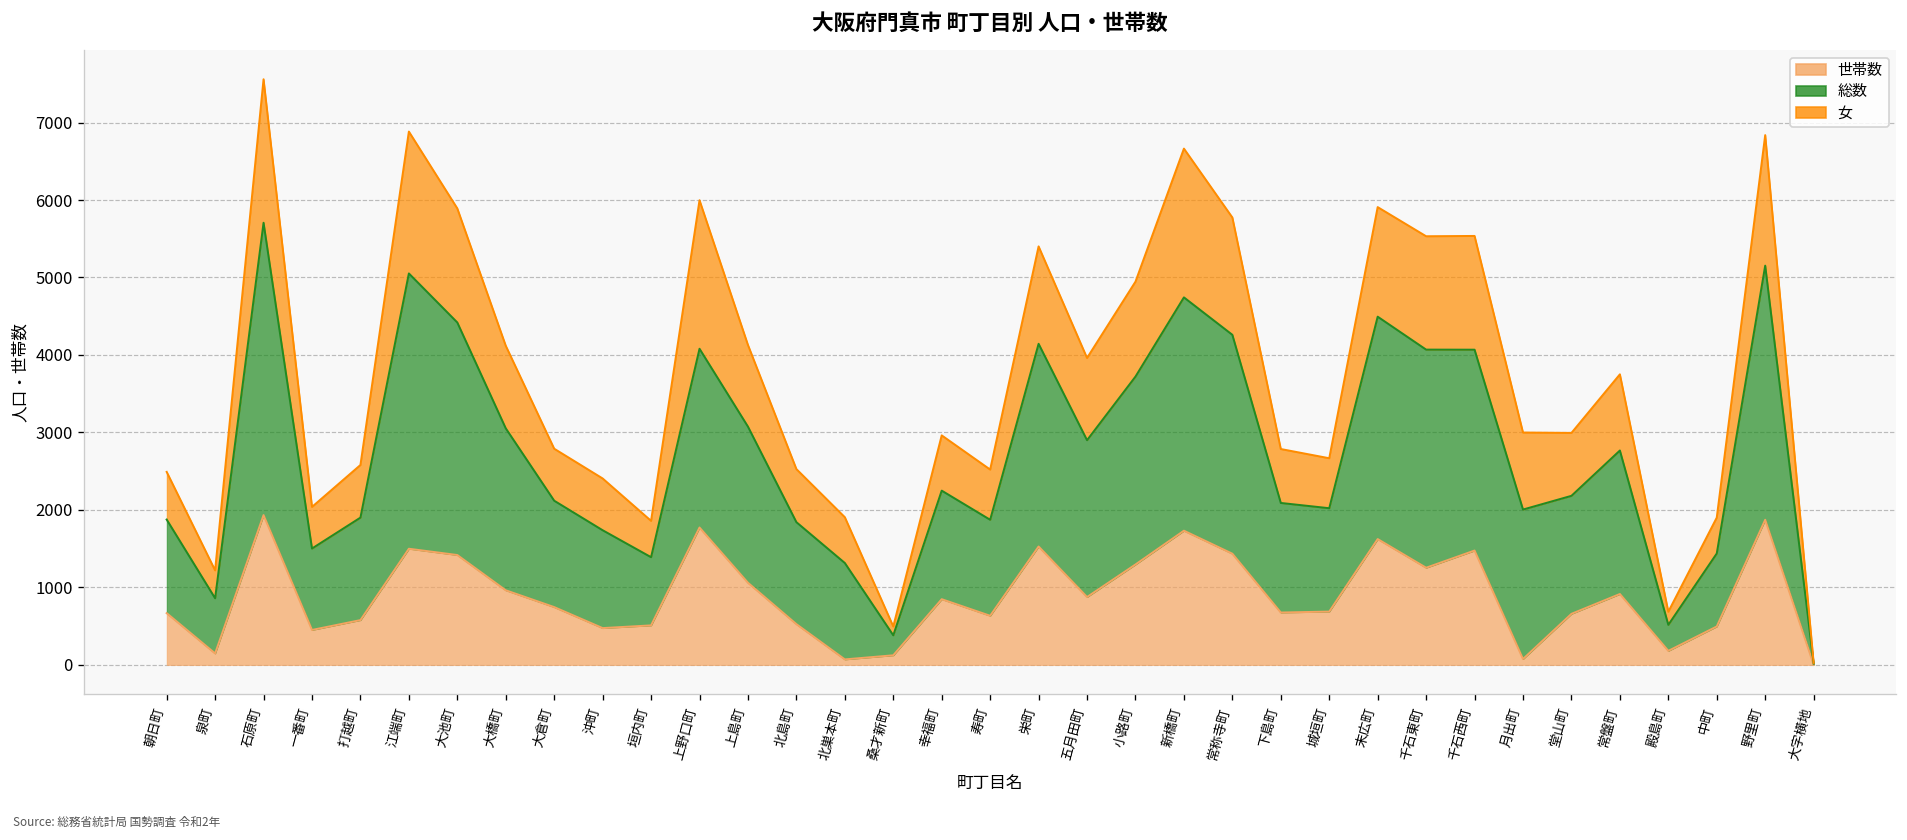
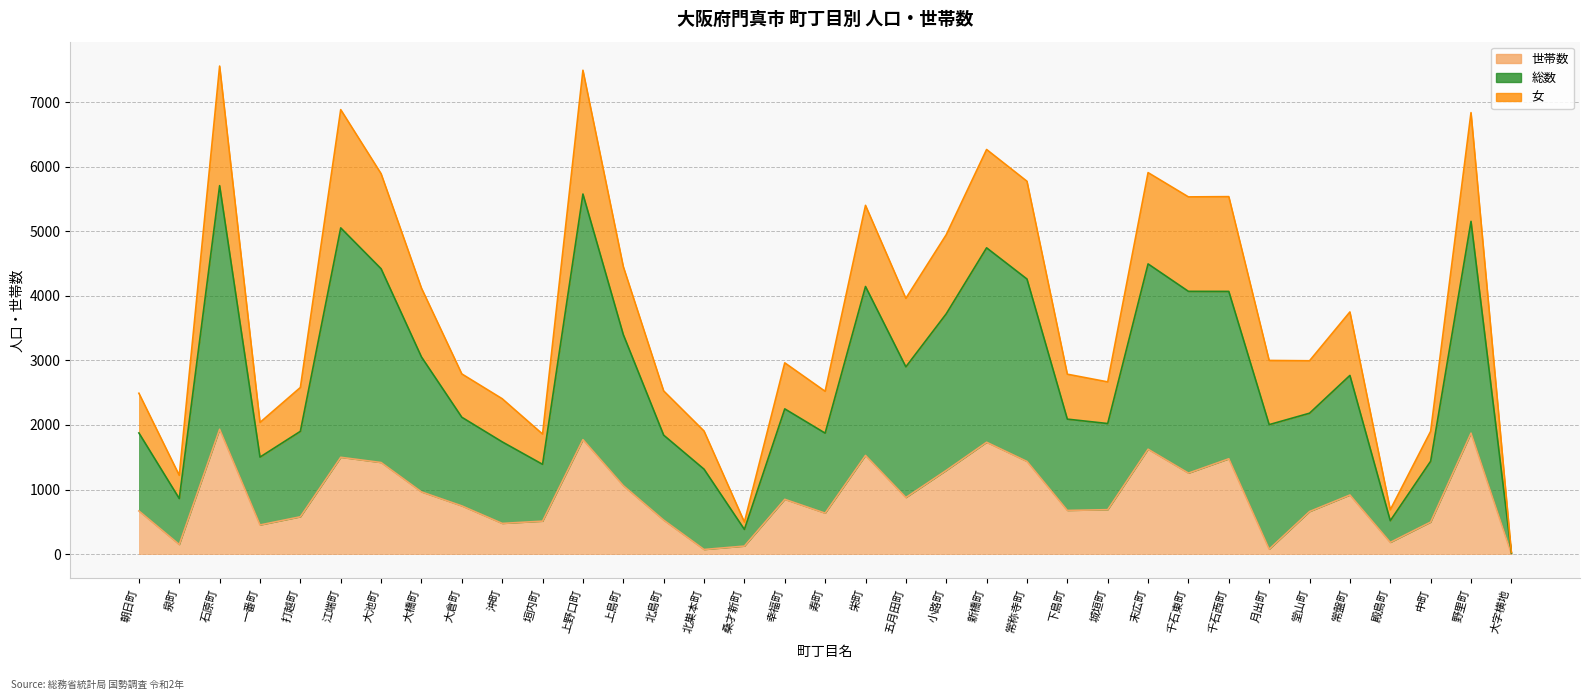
  {
    "世帯数": {
      "朝日町": 700,
      "泉町": 100,
      "石原町": 1900,
      "一番町": 500,
      "打越町": 600,
      "江端町": 1500,
      "大池町": 1400,
      "大橋町": 1000,
      "大倉町": 700,
      "沖町": 500,
      "垣内町": 500,
      "上野口町": 1800,
      "上島町": 1100,
      "北島町": 500,
      "北巣本町": 100,
      "桑才新町": 100,
      "幸福町": 800,
      "寿町": 600,
      "栄町": 1500,
      "五月田町": 900,
      "小路町": 1300,
      "新橋町": 1700,
      "常称寺町": 1400,
      "下島町": 700,
      "城垣町": 700,
      "末広町": 1600,
      "千石東町": 1300,
      "千石西町": 1500,
      "月出町": 100,
      "堂山町": 700,
      "常盤町": 900,
      "殿島町": 200,
      "中町": 500,
      "野里町": 1900
    },
    "総数": {
      "朝日町": 1200,
      "泉町": 700,
      "石原町": 3800,
      "一番町": 1100,
      "打越町": 1300,
      "江端町": 3600,
      "大池町": 3000,
      "大橋町": 2100,
      "大倉町": 1400,
      "沖町": 1300,
      "垣内町": 900,
-     "上野口町": 2300,
-     "上島町": 2000,
+     "上野口町": 3800,
+     "上島町": 2300,
      "北島町": 1300,
      "北巣本町": 1200,
      "桑才新町": 300,
      "幸福町": 1400,
      "寿町": 1200,
      "栄町": 2600,
      "五月田町": 2000,
      "小路町": 2400,
      "新橋町": 3000,
      "常称寺町": 2800,
      "下島町": 1400,
      "城垣町": 1300,
      "末広町": 2900,
      "千石東町": 2800,
      "千石西町": 2600,
      "月出町": 1900,
      "堂山町": 1500,
      "常盤町": 1900,
      "殿島町": 300,
      "中町": 900,
      "野里町": 3300
    },
    "女": {
      "朝日町": 600,
      "泉町": 400,
      "石原町": 1900,
      "一番町": 500,
      "打越町": 700,
      "江端町": 1800,
      "大池町": 1500,
      "大橋町": 1100,
      "大倉町": 700,
      "沖町": 700,
      "垣内町": 500,
      "上野口町": 1900,
      "上島町": 1100,
      "北島町": 700,
      "北巣本町": 600,
      "桑才新町": 100,
      "幸福町": 700,
      "寿町": 600,
      "栄町": 1300,
      "五月田町": 1100,
      "小路町": 1200,
-     "新橋町": 1900,
+     "新橋町": 1500,
      "常称寺町": 1500,
      "下島町": 700,
      "城垣町": 600,
      "末広町": 1400,
      "千石東町": 1500,
      "千石西町": 1500,
      "月出町": 1000,
      "堂山町": 800,
      "常盤町": 1000,
      "殿島町": 200,
      "中町": 500,
      "野里町": 1700
    }
  }
